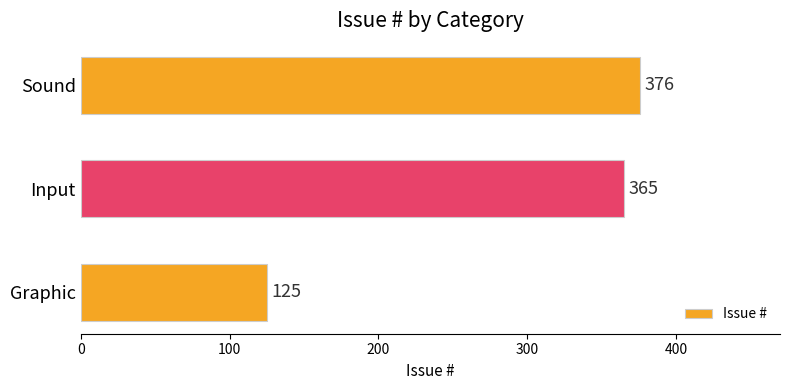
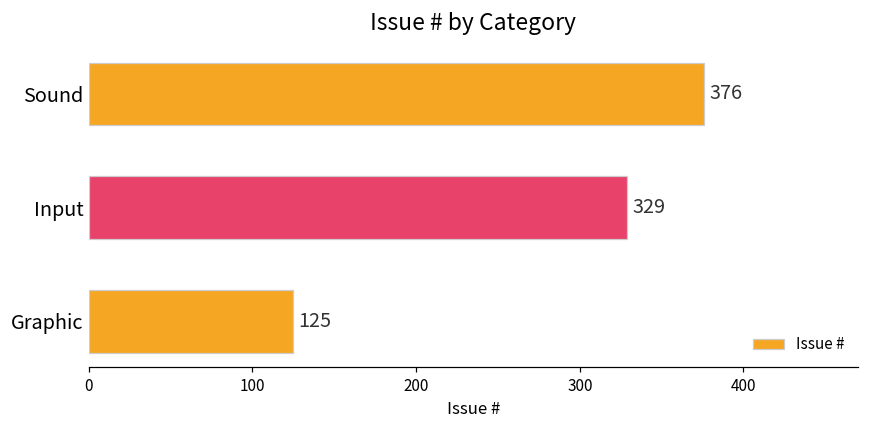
  {
    "Sound": 376,
-   "Input": 365,
+   "Input": 329,
    "Graphic": 125
  }
